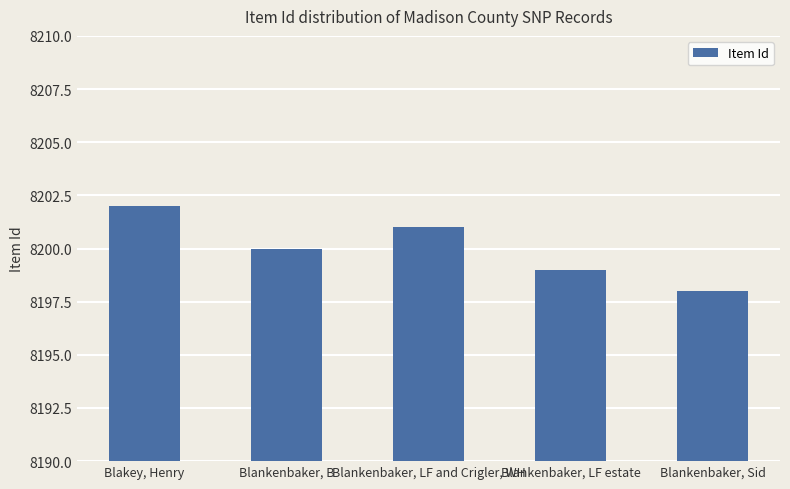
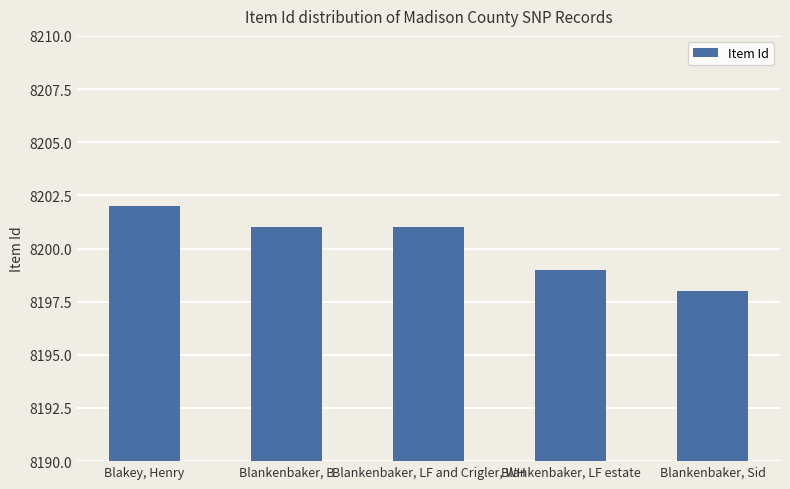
  {
    "Blakey, Henry": 8202,
-   "Blankenbaker, B": 8200,
+   "Blankenbaker, B": 8201,
    "Blankenbaker, LF and Crigler, WH": 8201,
    "Blankenbaker, Sid": 8198
  }
